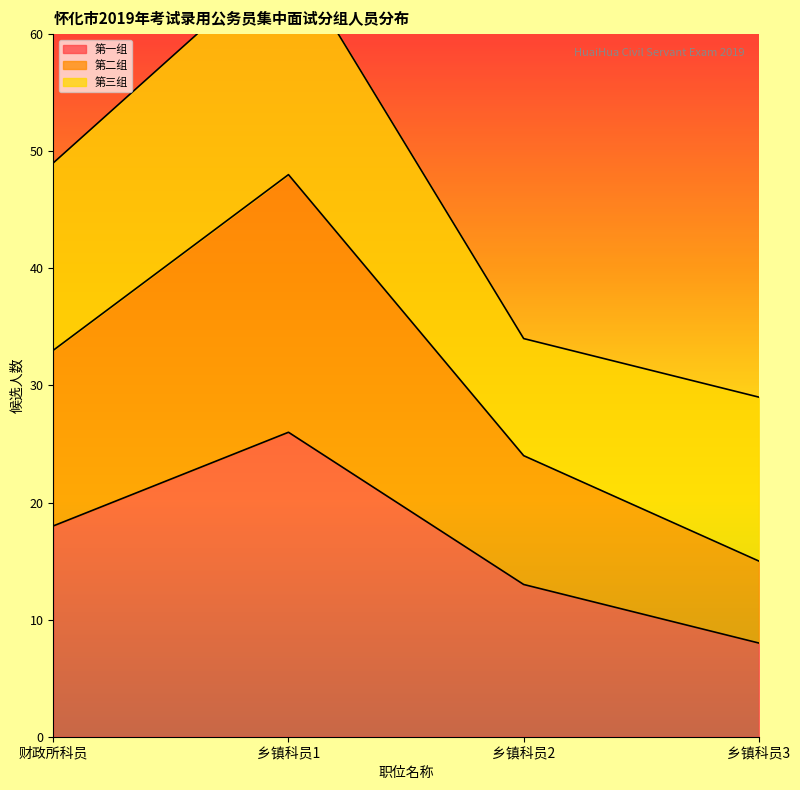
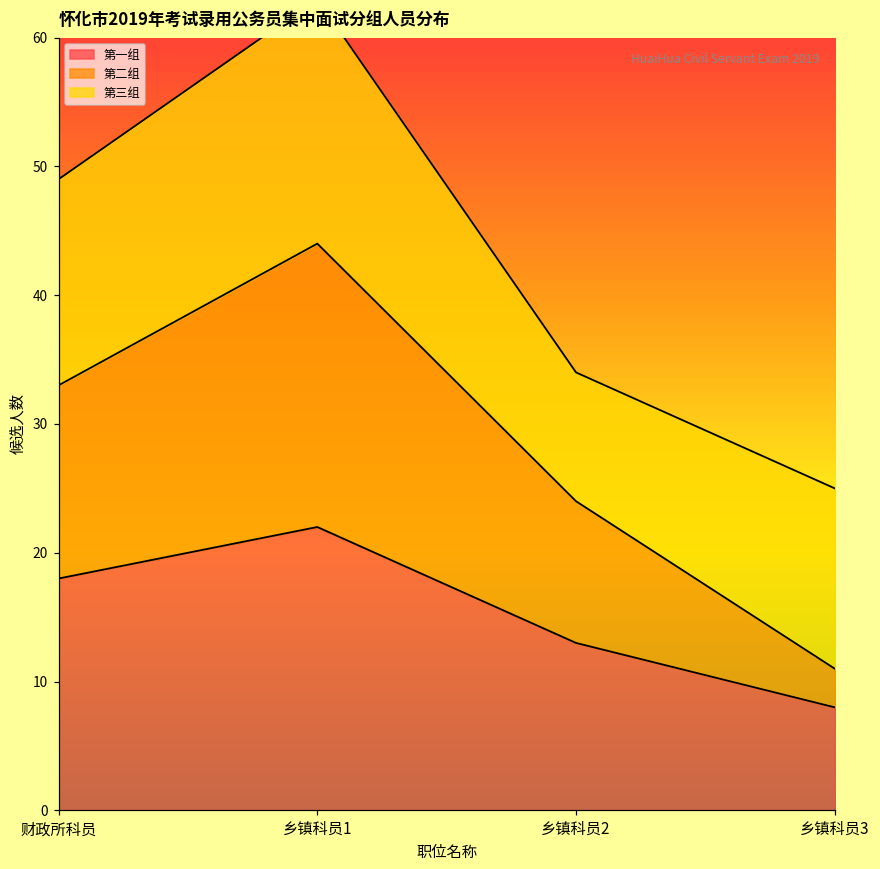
  {
    "第一组": {
      "财政所科员": 18,
-     "乡镇科员1": 26,
+     "乡镇科员1": 22,
      "乡镇科员2": 13,
      "乡镇科员3": 8
    },
    "第二组": {
      "财政所科员": 15,
      "乡镇科员1": 22,
      "乡镇科员2": 11,
-     "乡镇科员3": 7
+     "乡镇科员3": 3
    },
    "第三组": {
      "财政所科员": 16,
      "乡镇科员2": 10,
      "乡镇科员3": 14
    }
  }
